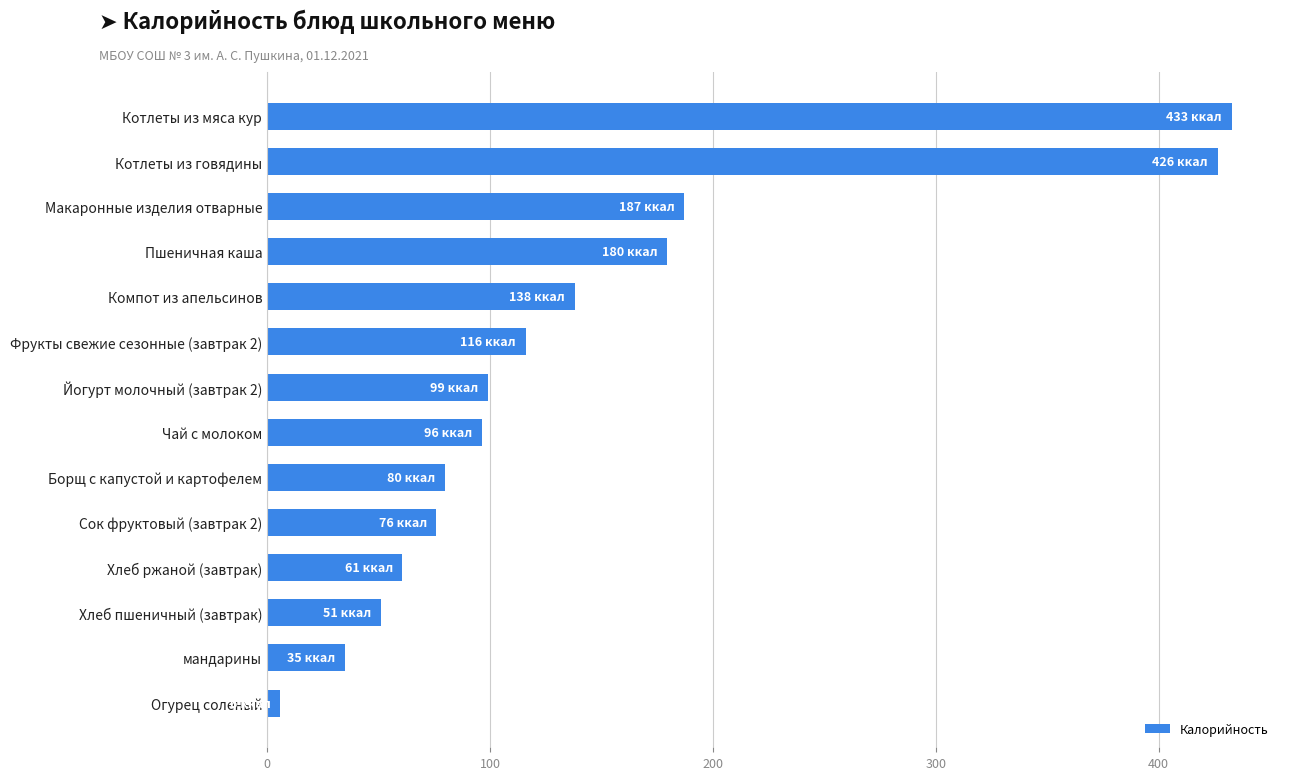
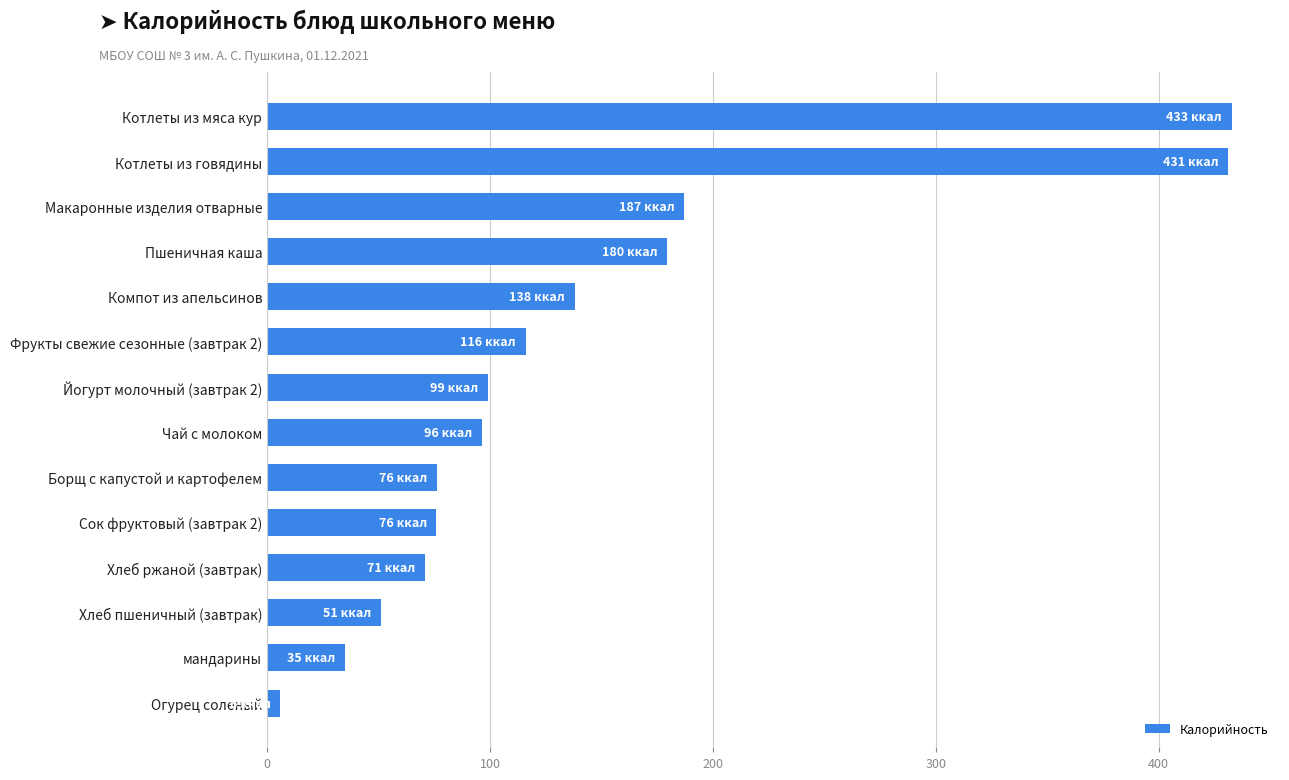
  {
    "Котлеты из мяса кур": 433,
-   "Котлеты из говядины": 426,
+   "Котлеты из говядины": 431,
    "Макаронные изделия отварные": 187,
    "Пшеничная каша": 180,
    "Компот из апельсинов": 138,
    "Фрукты свежие сезонные (завтрак 2)": 116,
    "Йогурт молочный (завтрак 2)": 99,
    "Чай с молоком": 96,
-   "Борщ с капустой и картофелем": 80,
+   "Борщ с капустой и картофелем": 76,
    "Сок фруктовый (завтрак 2)": 76,
-   "Хлеб ржаной (завтрак)": 61,
+   "Хлеб ржаной (завтрак)": 71,
    "Хлеб пшеничный (завтрак)": 51,
    "мандарины": 35
  }
